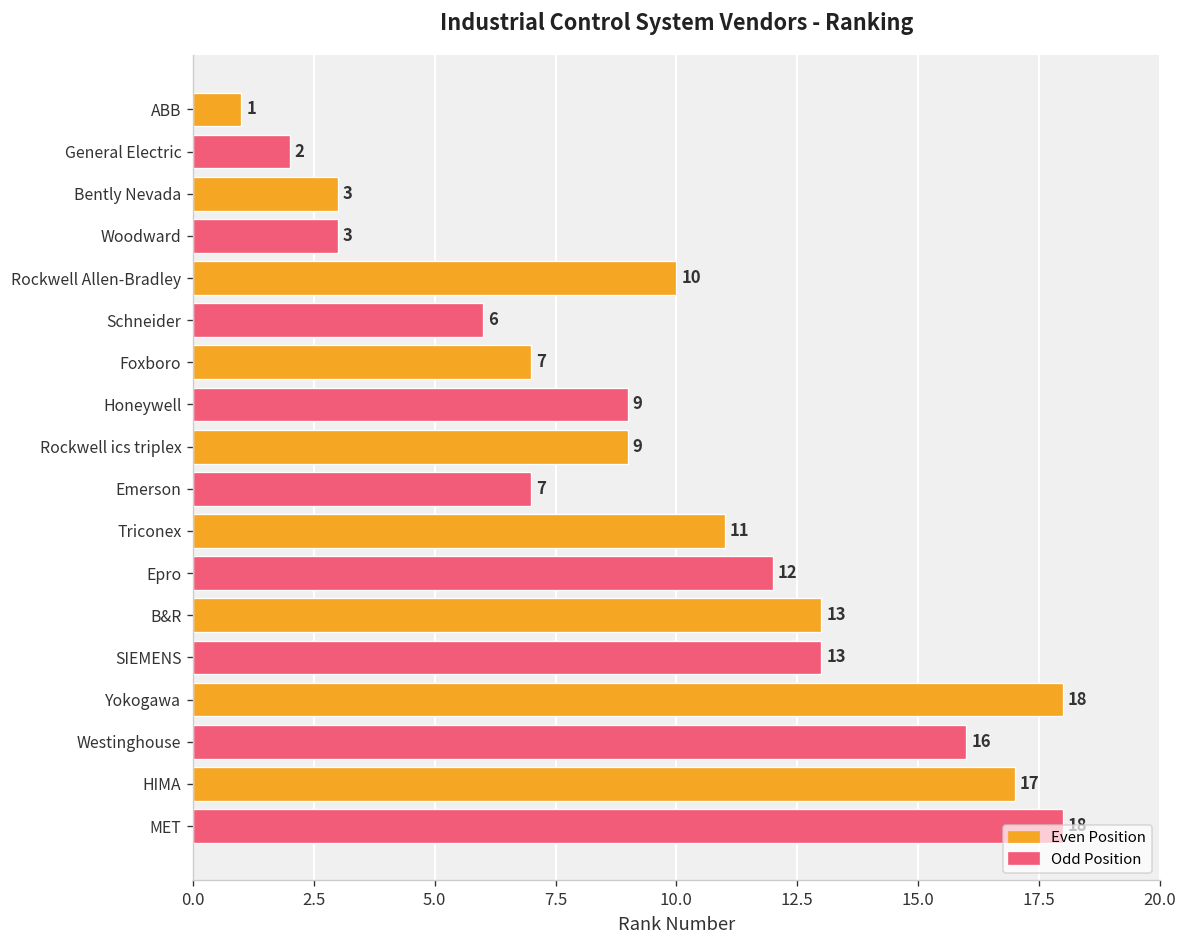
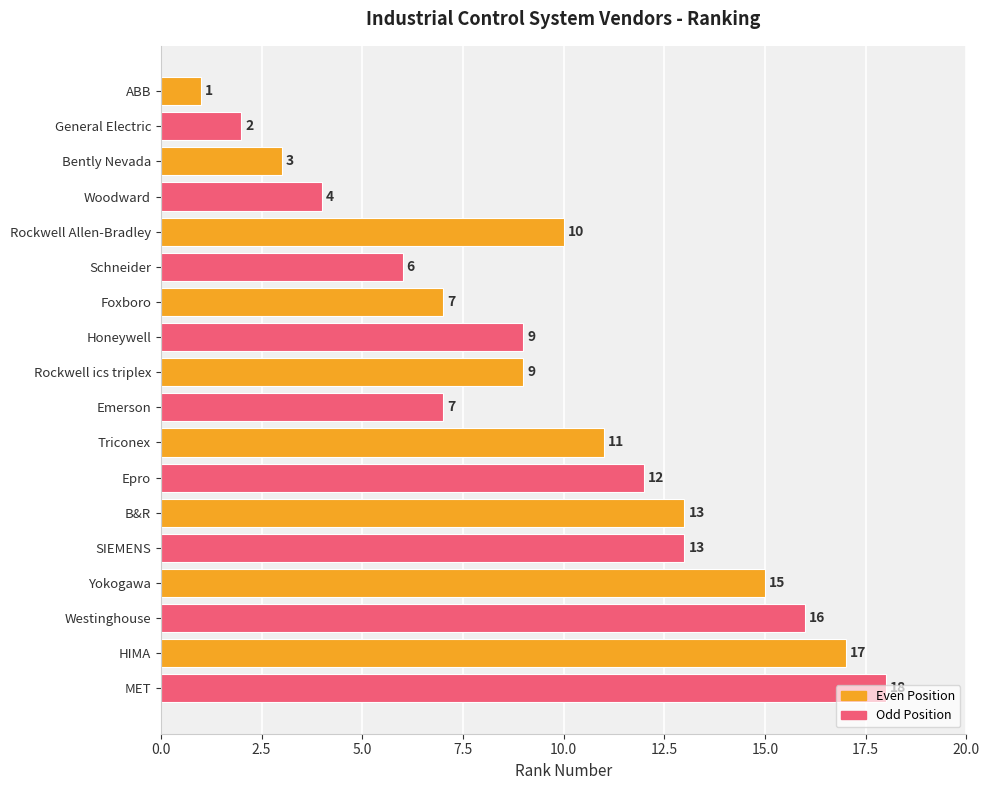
  {
    "ABB": 1,
    "General Electric": 2,
    "Bently Nevada": 3,
-   "Woodward": 3,
+   "Woodward": 4,
    "Rockwell Allen-Bradley": 10,
    "Schneider": 6,
    "Foxboro": 7,
    "Honeywell": 9,
    "Rockwell ics triplex": 9,
    "Emerson": 7,
    "Triconex": 11,
    "Epro": 12,
    "B&R": 13,
    "SIEMENS": 13,
-   "Yokogawa": 18,
+   "Yokogawa": 15,
    "Westinghouse": 16,
    "HIMA": 17
  }
